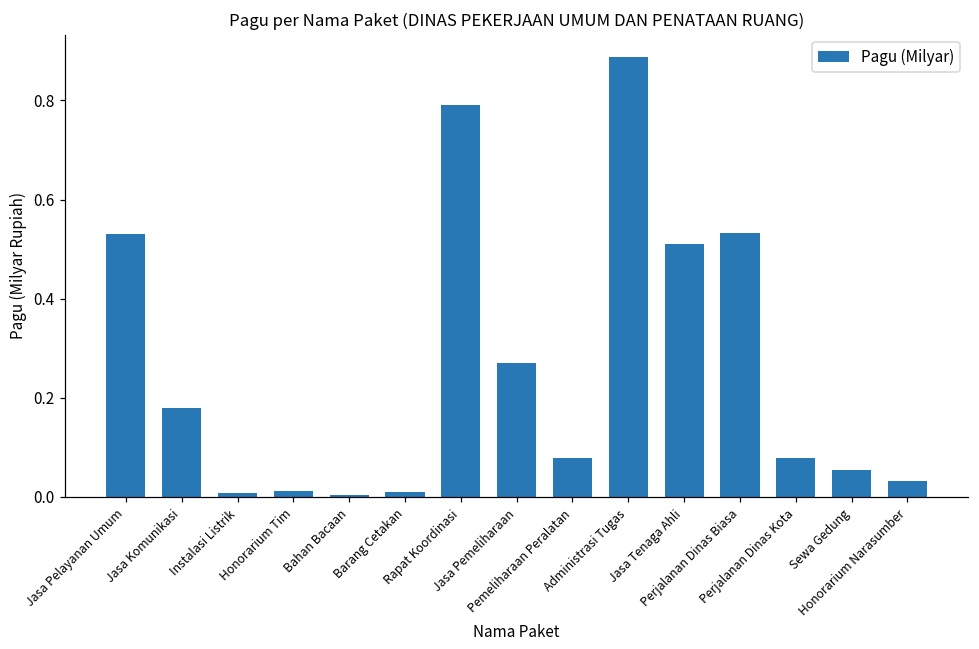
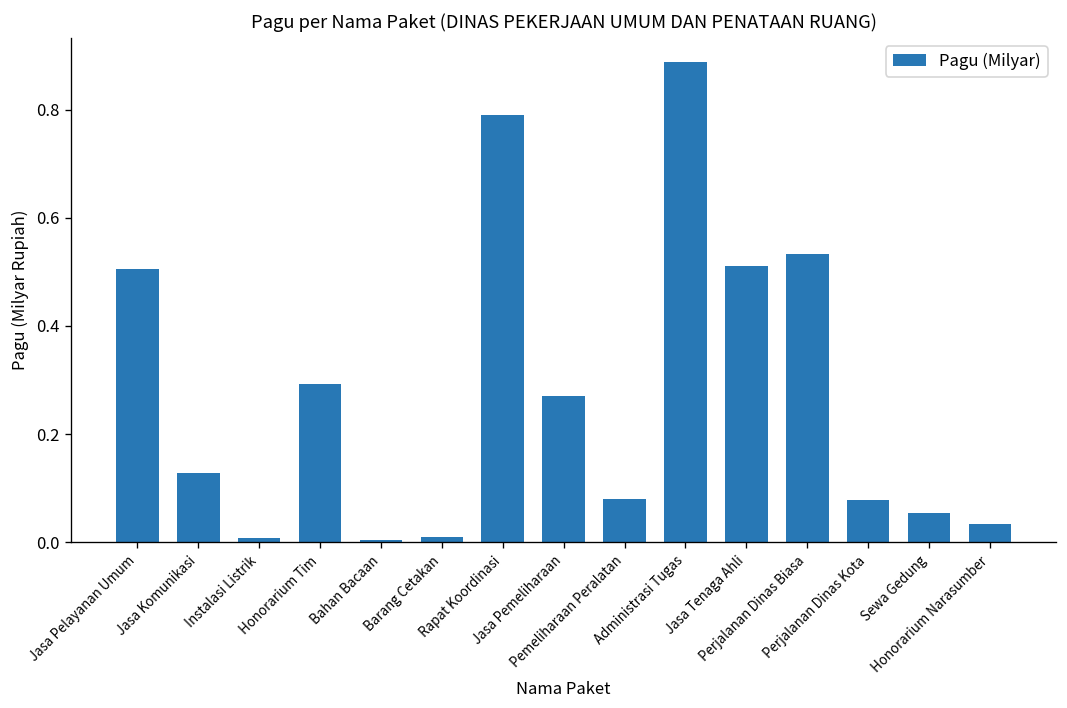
  {
-   "Jasa Pelayanan Umum": 0.53,
-   "Jasa Komunikasi": 0.18,
+   "Jasa Pelayanan Umum": 0.50,
+   "Jasa Komunikasi": 0.13,
    "Instalasi Listrik": 0.01,
-   "Honorarium Tim": 0.01,
+   "Honorarium Tim": 0.29,
    "Barang Cetakan": 0.01,
    "Rapat Koordinasi": 0.79,
    "Jasa Pemeliharaan": 0.27,
    "Pemeliharaan Peralatan": 0.08,
    "Administrasi Tugas": 0.89,
    "Jasa Tenaga Ahli": 0.51,
    "Perjalanan Dinas Biasa": 0.53,
    "Perjalanan Dinas Kota": 0.08,
    "Sewa Gedung": 0.05,
    "Honorarium Narasumber": 0.03
  }
